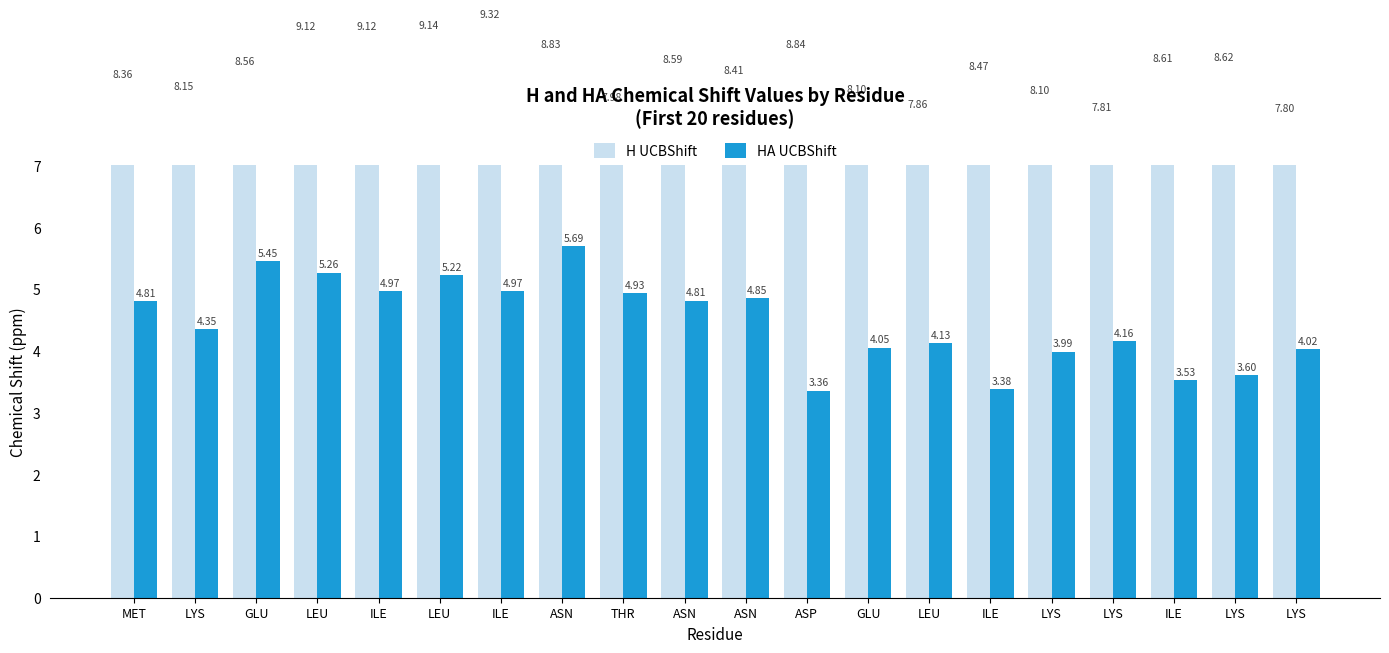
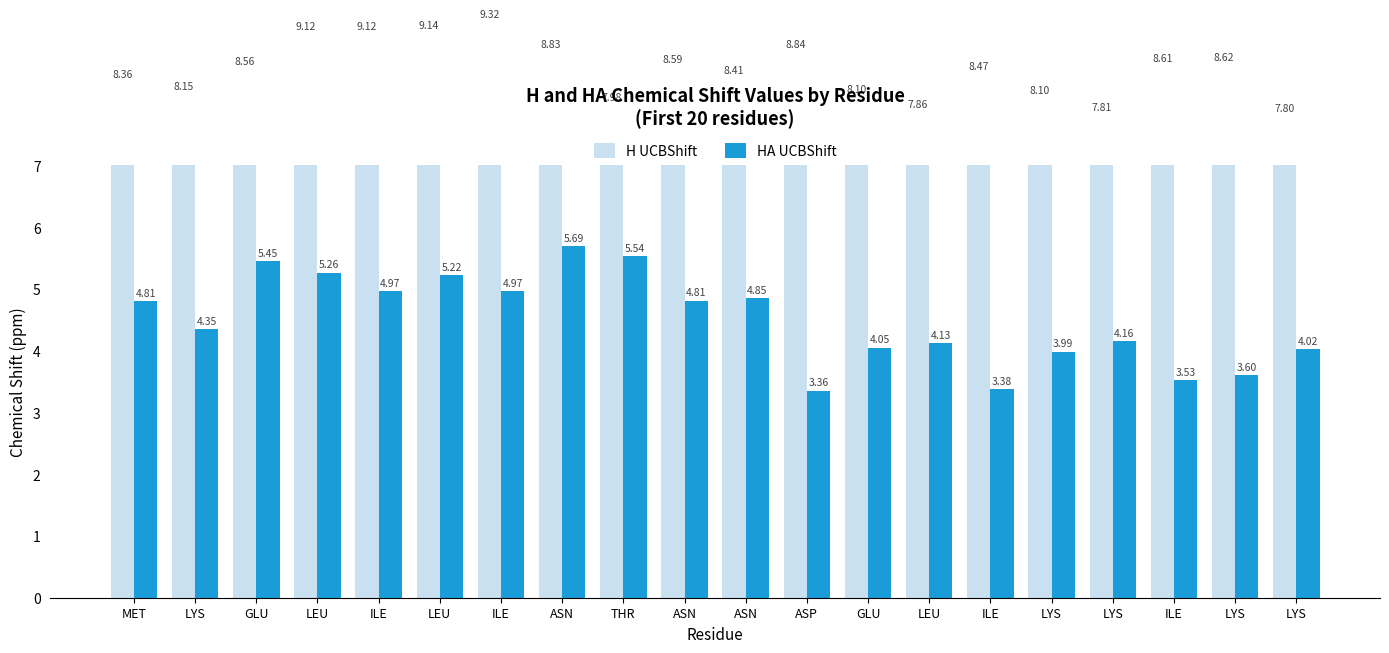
  {
    "HA UCBShift": {
      "MET": 4.81,
-     "THR": 4.93,
+     "THR": 5.54,
      "ASP": 3.36
    }
  }
